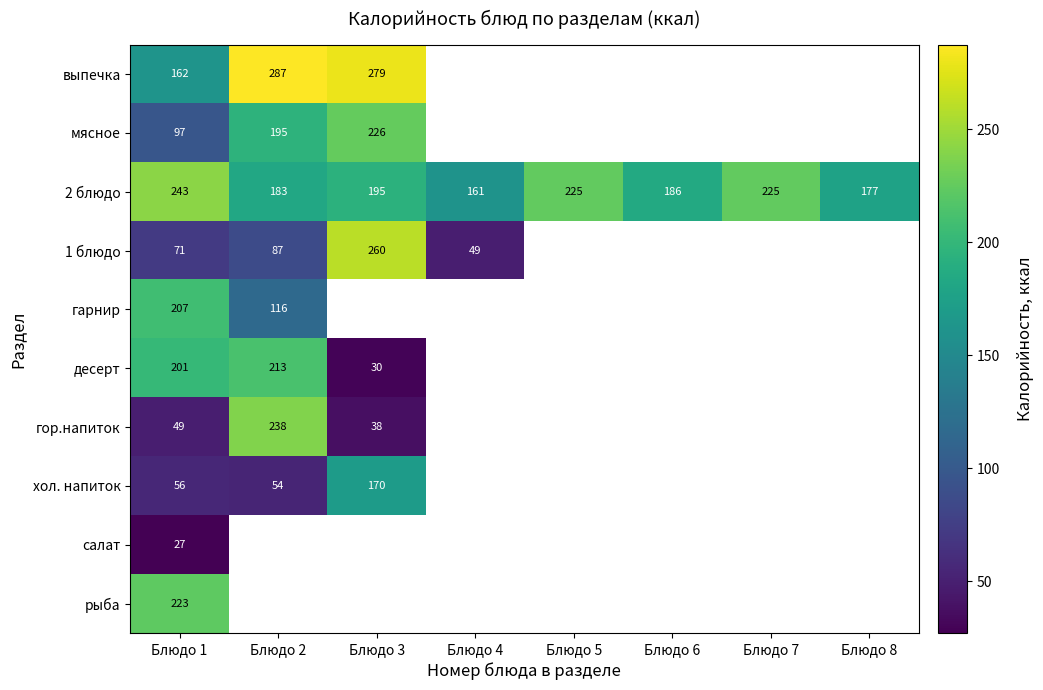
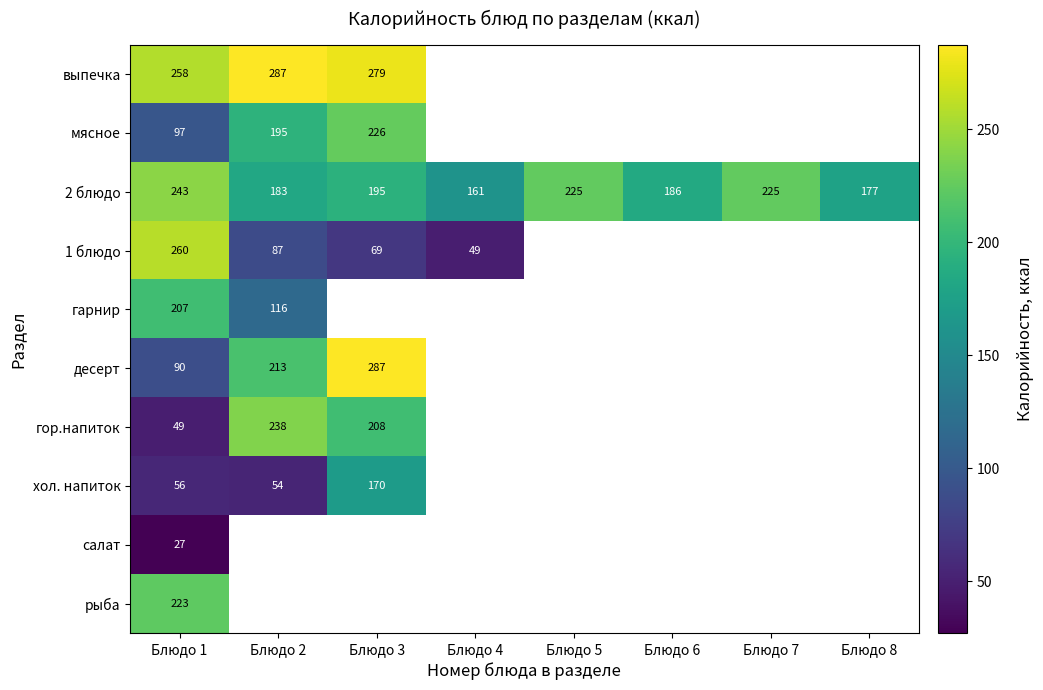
  {
    "выпечка": {
-     "Блюдо 1": 162,
+     "Блюдо 1": 258,
      "Блюдо 2": 287,
      "Блюдо 3": 279
    },
    "мясное": {
      "Блюдо 1": 97,
      "Блюдо 2": 195,
      "Блюдо 3": 226
    },
    "2 блюдо": {
      "Блюдо 1": 243,
      "Блюдо 2": 183,
      "Блюдо 3": 195,
      "Блюдо 4": 161,
      "Блюдо 5": 225,
      "Блюдо 6": 186,
      "Блюдо 7": 225,
      "Блюдо 8": 177
    },
    "1 блюдо": {
-     "Блюдо 1": 71,
+     "Блюдо 1": 260,
      "Блюдо 2": 87,
-     "Блюдо 3": 260,
+     "Блюдо 3": 69,
      "Блюдо 4": 49
    },
    "гарнир": {
      "Блюдо 1": 207,
      "Блюдо 2": 116
    },
    "десерт": {
-     "Блюдо 1": 201,
+     "Блюдо 1": 90,
      "Блюдо 2": 213,
-     "Блюдо 3": 30
+     "Блюдо 3": 287
    },
    "гор.напиток": {
      "Блюдо 1": 49,
      "Блюдо 2": 238,
-     "Блюдо 3": 38
+     "Блюдо 3": 208
    },
    "хол. напиток": {
      "Блюдо 1": 56,
      "Блюдо 2": 54,
      "Блюдо 3": 170
    },
    "салат": {
      "Блюдо 1": 27
    },
    "рыба": {
      "Блюдо 1": 223
    }
  }
